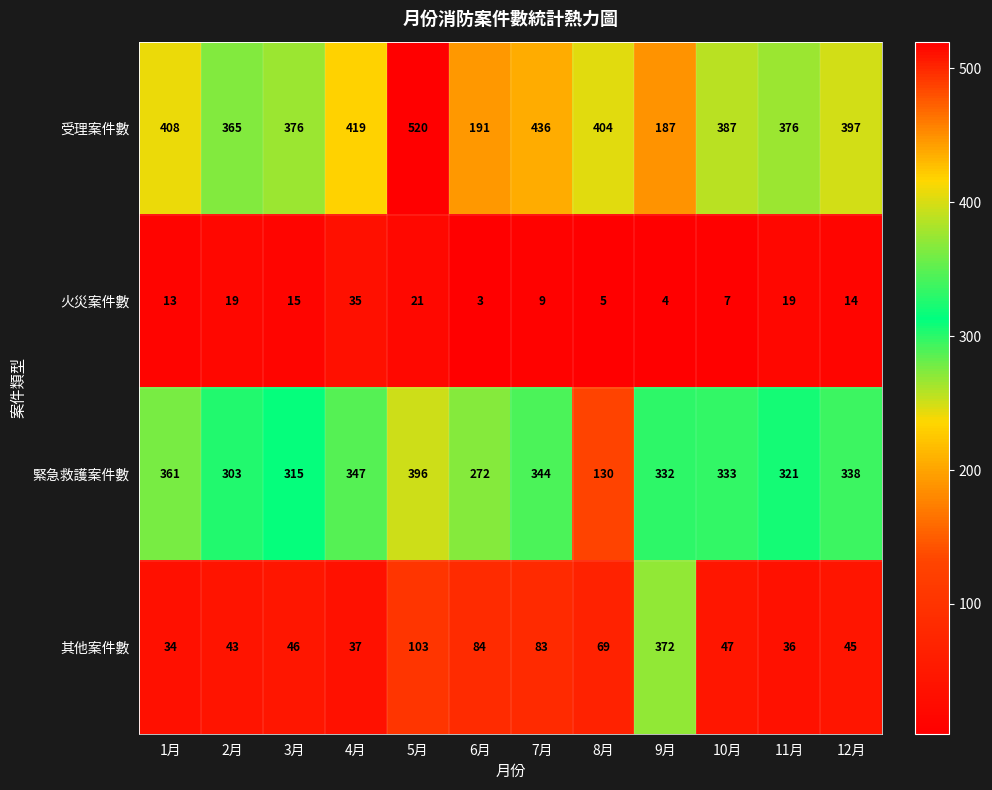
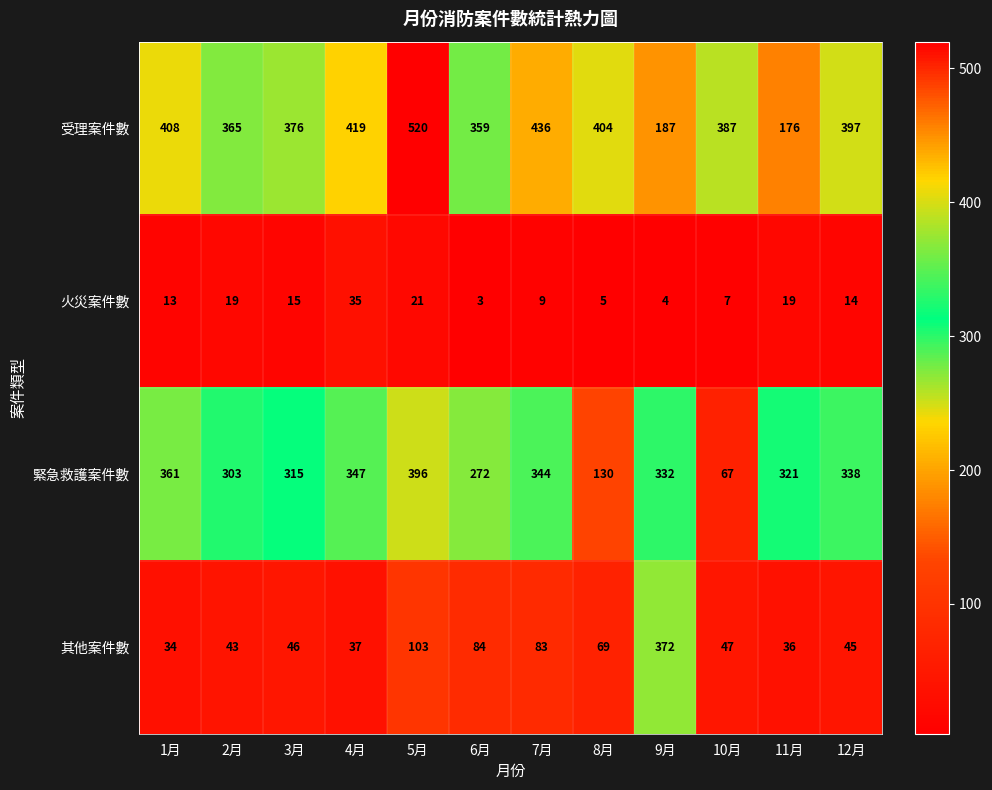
  {
    "受理案件數": {
      "1月": 408,
      "2月": 365,
      "3月": 376,
      "4月": 419,
      "5月": 520,
-     "6月": 191,
+     "6月": 359,
      "7月": 436,
      "8月": 404,
      "9月": 187,
      "10月": 387,
-     "11月": 376,
+     "11月": 176,
      "12月": 397
    },
    "火災案件數": {
      "1月": 13,
      "2月": 19,
      "3月": 15,
      "4月": 35,
      "5月": 21,
      "6月": 3,
      "7月": 9,
      "8月": 5,
      "9月": 4,
      "10月": 7,
      "11月": 19,
      "12月": 14
    },
    "緊急救護案件數": {
      "1月": 361,
      "2月": 303,
      "3月": 315,
      "4月": 347,
      "5月": 396,
      "6月": 272,
      "7月": 344,
      "8月": 130,
      "9月": 332,
-     "10月": 333,
+     "10月": 67,
      "11月": 321,
      "12月": 338
    },
    "其他案件數": {
      "1月": 34,
      "2月": 43,
      "3月": 46,
      "4月": 37,
      "5月": 103,
      "6月": 84,
      "7月": 83,
      "8月": 69,
      "9月": 372,
      "10月": 47,
      "11月": 36,
      "12月": 45
    }
  }
